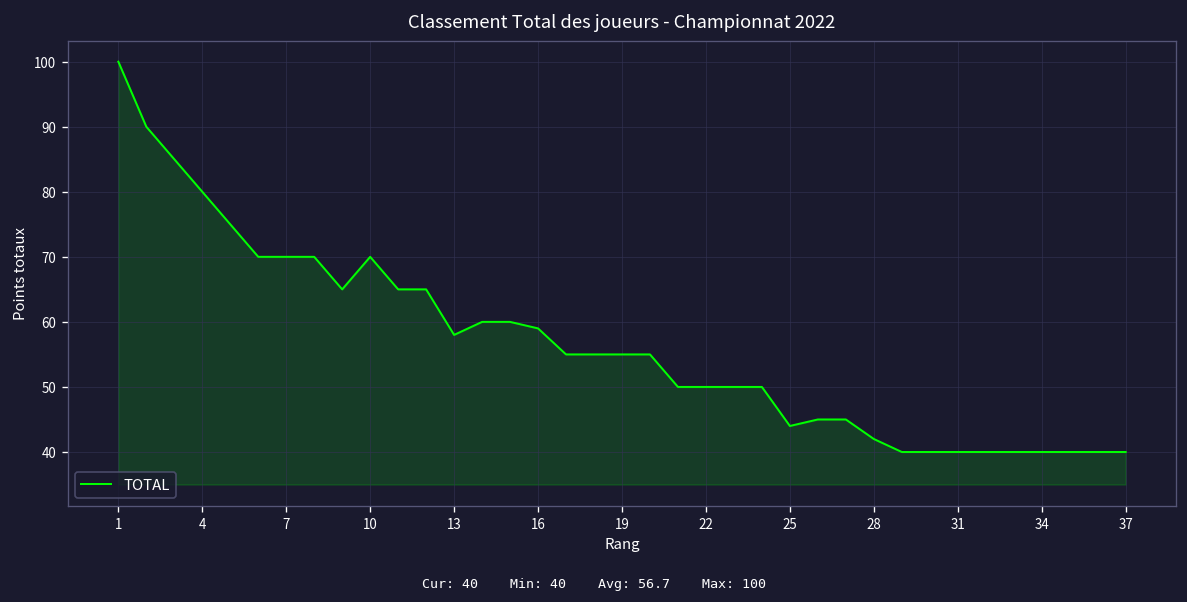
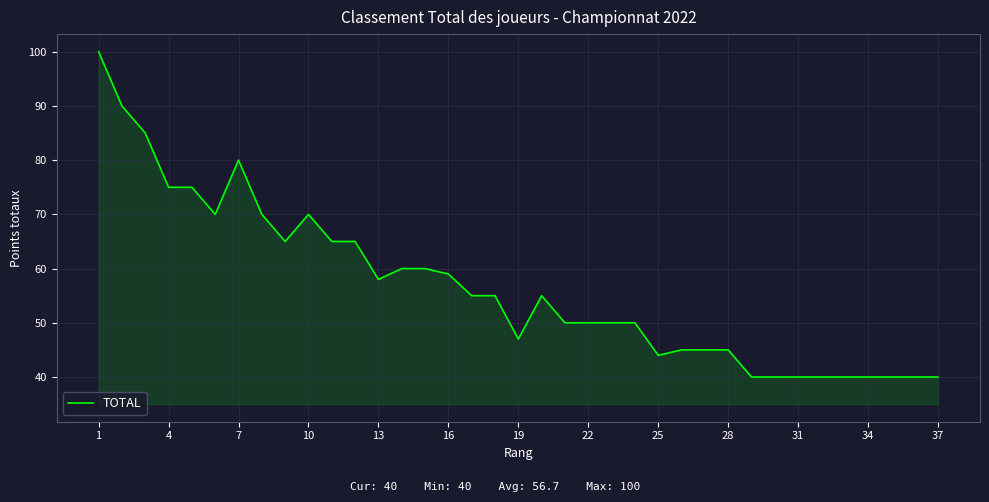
  {
    "1": 100,
-   "4": 80,
-   "7": 70,
+   "4": 75,
+   "7": 80,
    "10": 70,
    "13": 58,
    "16": 59,
-   "19": 55,
+   "19": 47,
    "22": 50,
    "25": 44,
-   "28": 42,
+   "28": 45,
    "31": 40,
    "34": 40,
    "37": 40
  }
